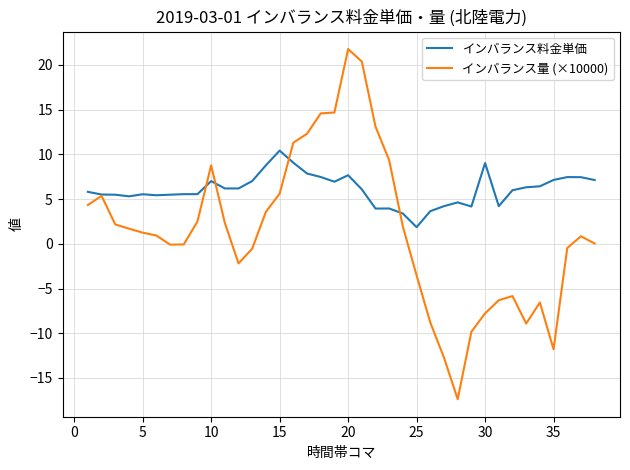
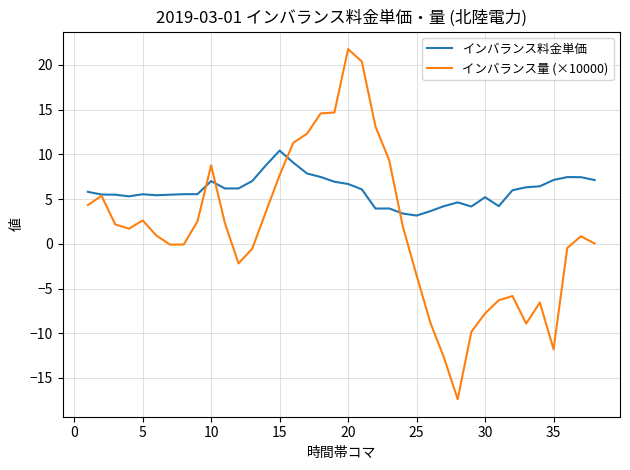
  {
    "インバランス料金単価": {
      "5": 6,
      "10": 7,
      "15": 10,
-     "20": 8,
-     "25": 2,
-     "30": 9,
+     "20": 7,
+     "25": 3,
+     "30": 5,
      "35": 7
    },
    "インバランス量 (×10000)": {
-     "5": 1,
+     "5": 3,
      "10": 9,
-     "15": 6,
+     "15": 8,
      "20": 22,
      "25": -4,
      "30": -8,
      "35": -12
    }
  }
